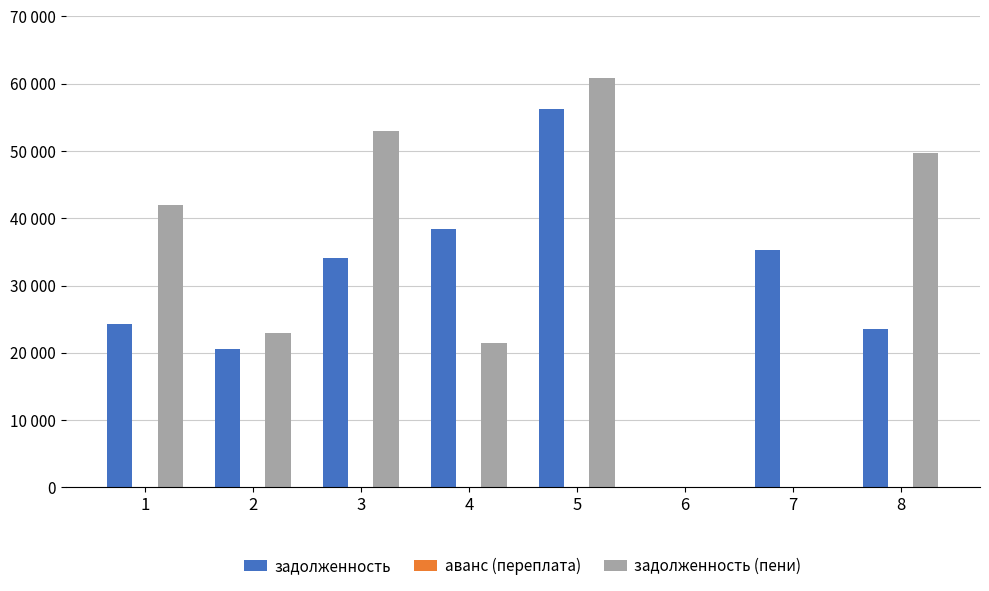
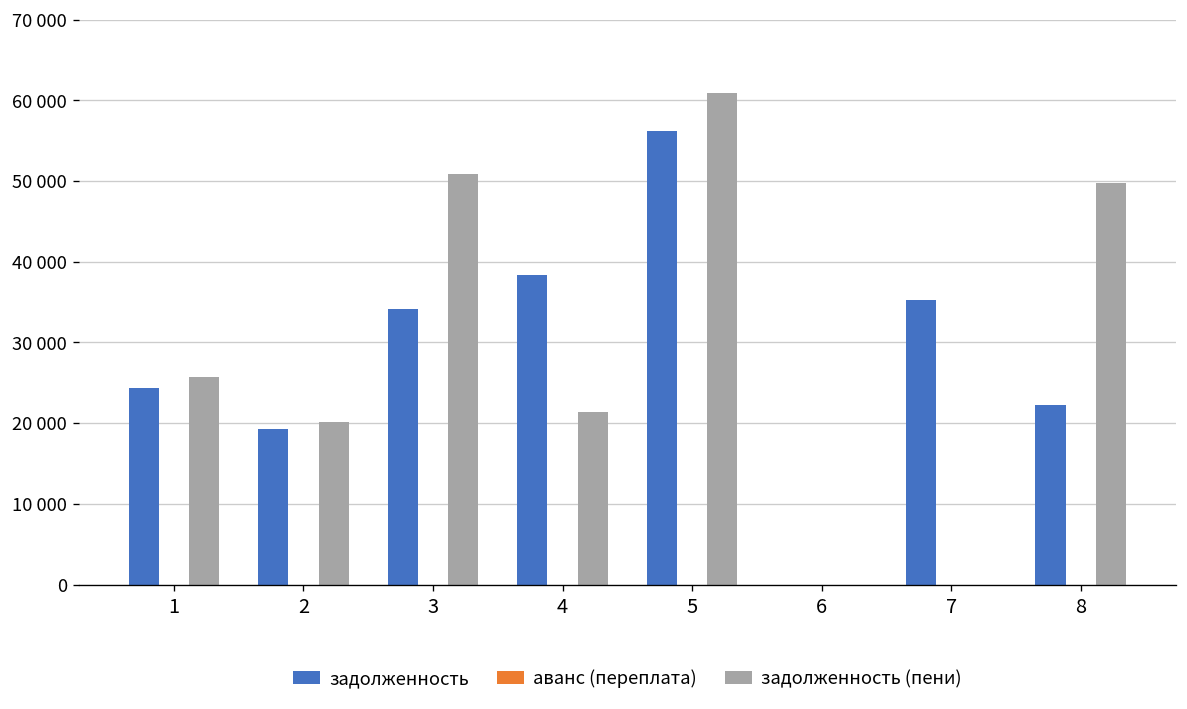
  {
    "задолженность": {
      "1": 24000,
-     "2": 21000,
+     "2": 19000,
      "3": 34000,
      "4": 38000,
      "5": 56000,
      "6": 0,
      "7": 35000,
-     "8": 24000
+     "8": 22000
    },
    "аванс (переплата)": {
      "1": 0,
      "2": 0,
      "3": 0,
      "4": 0,
      "5": 0,
      "7": 0,
      "8": 0
    },
    "задолженность (пени)": {
-     "1": 42000,
-     "2": 23000,
-     "3": 53000,
+     "1": 26000,
+     "2": 20000,
+     "3": 51000,
      "4": 21000,
      "5": 61000,
      "6": 0,
      "7": 0,
      "8": 50000
    }
  }
